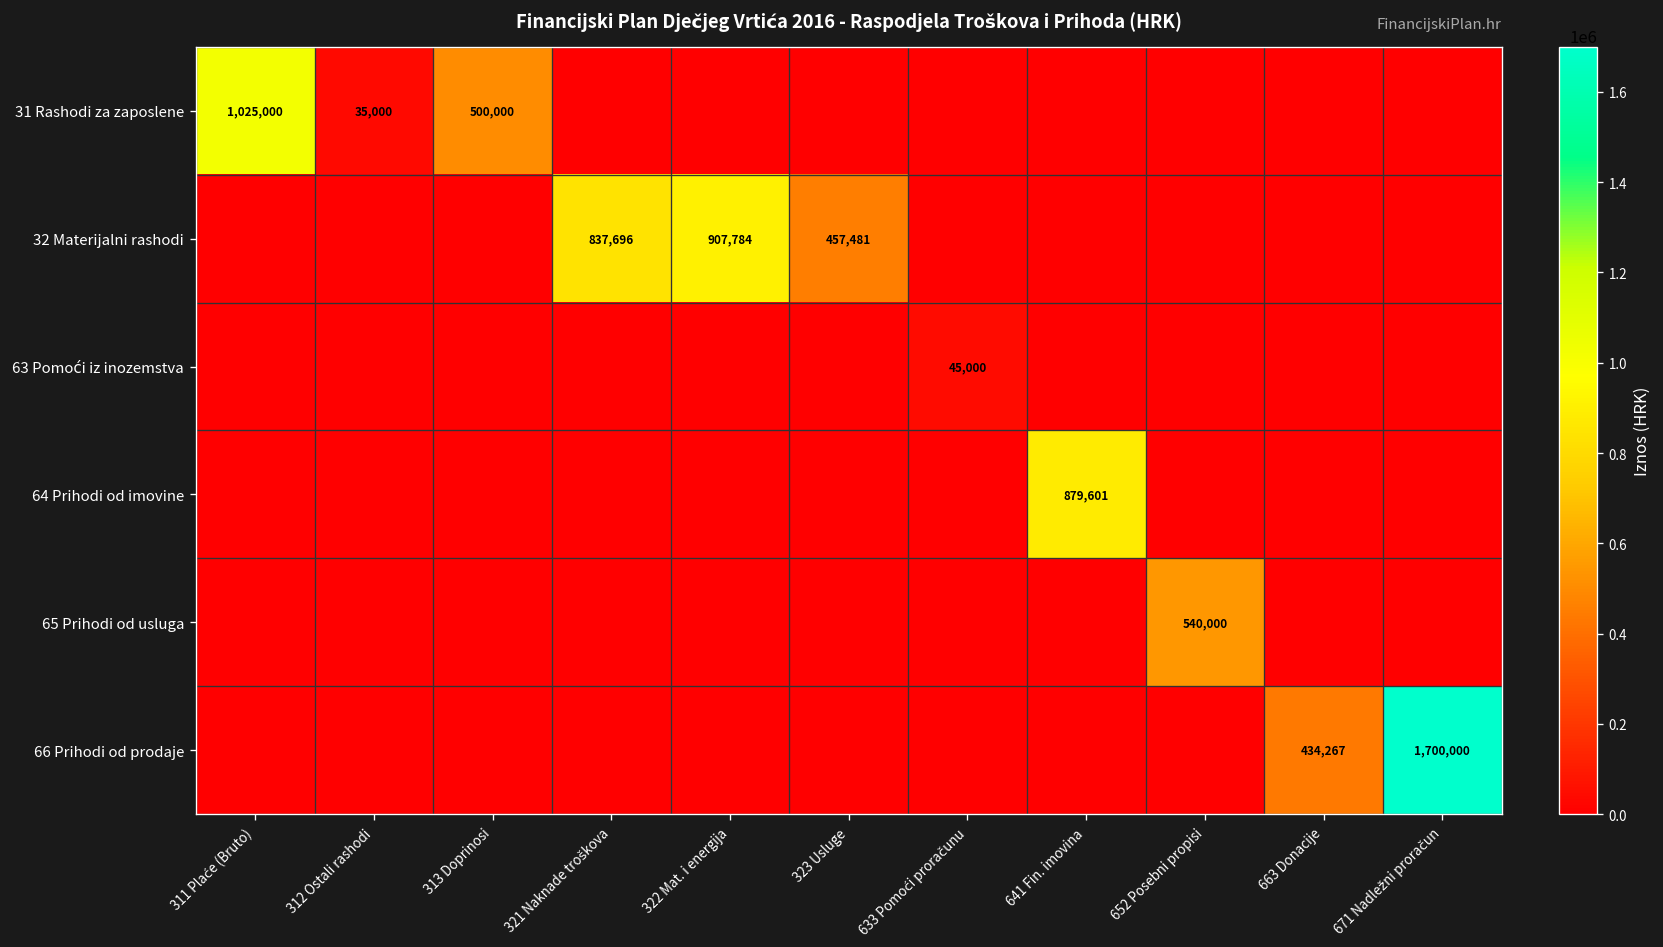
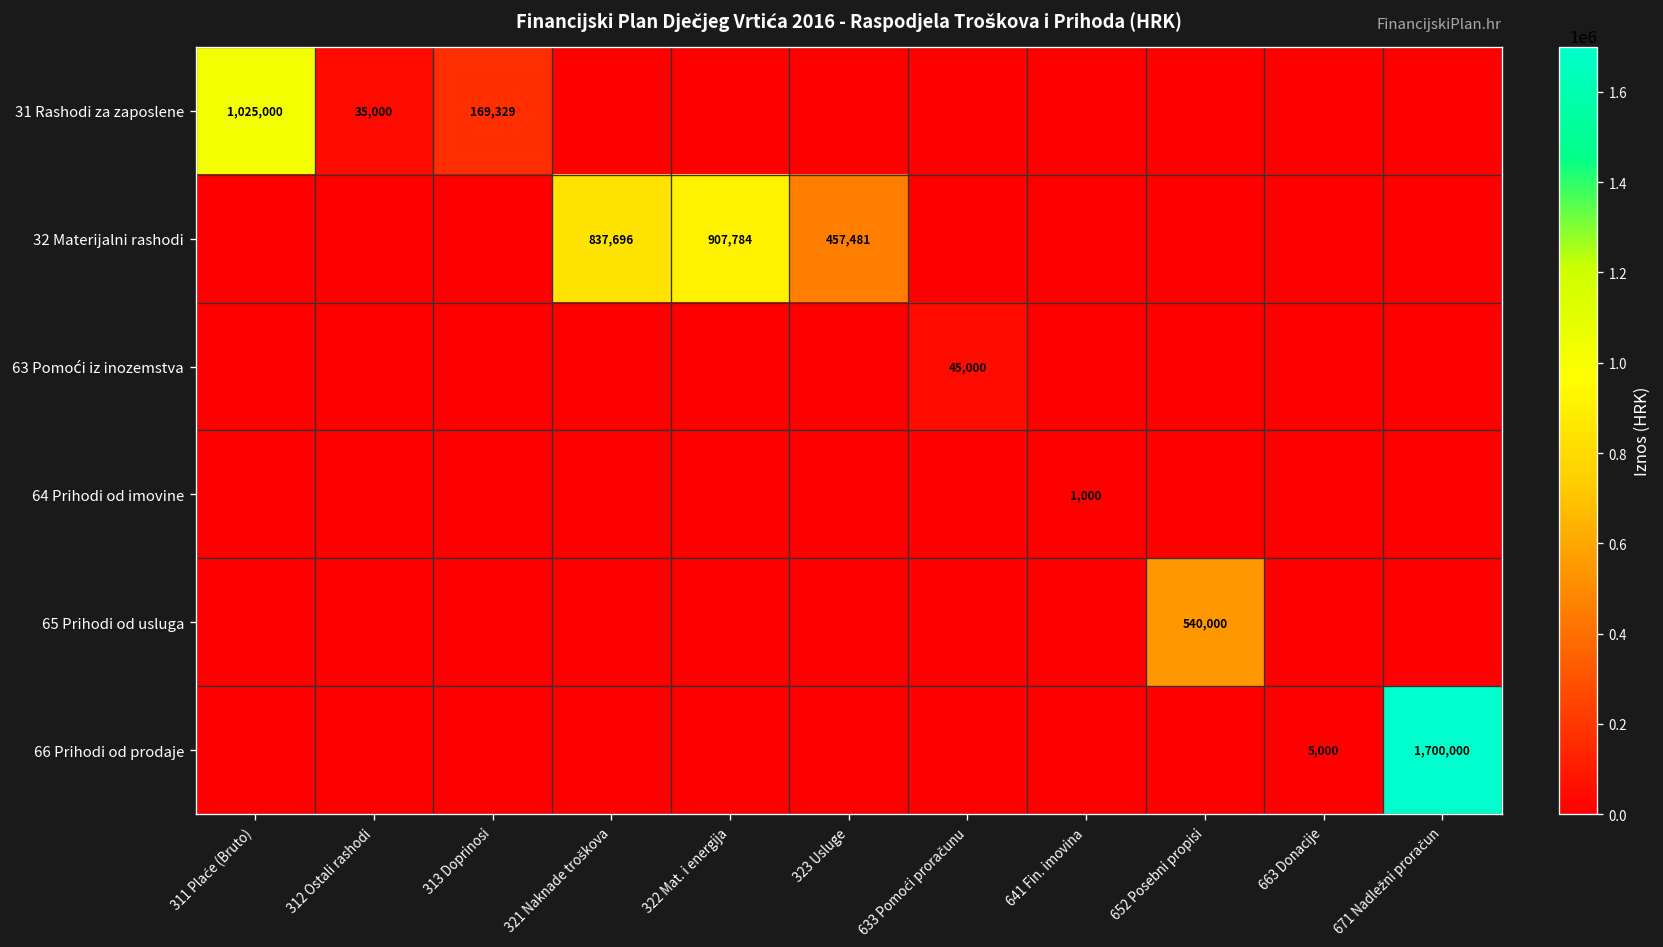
  {
    "31 Rashodi za zaposlene": {
      "311 Plaće (Bruto)": "1,025,000",
      "312 Ostali rashodi": "35,000",
-     "313 Doprinosi": "500,000"
+     "313 Doprinosi": "169,329"
    },
    "32 Materijalni rashodi": {
      "321 Naknade troškova": "837,696",
      "322 Mat. i energija": "907,784",
      "323 Usluge": "457,481"
    },
    "63 Pomoći iz inozemstva": {
      "633 Pomoći proračunu": "45,000"
    },
    "64 Prihodi od imovine": {
-     "641 Fin. imovina": "879,601"
+     "641 Fin. imovina": "1,000"
    },
    "65 Prihodi od usluga": {
      "652 Posebni propisi": "540,000"
    },
    "66 Prihodi od prodaje": {
-     "663 Donacije": "434,267",
+     "663 Donacije": "5,000",
      "671 Nadležni proračun": "1,700,000"
    }
  }
